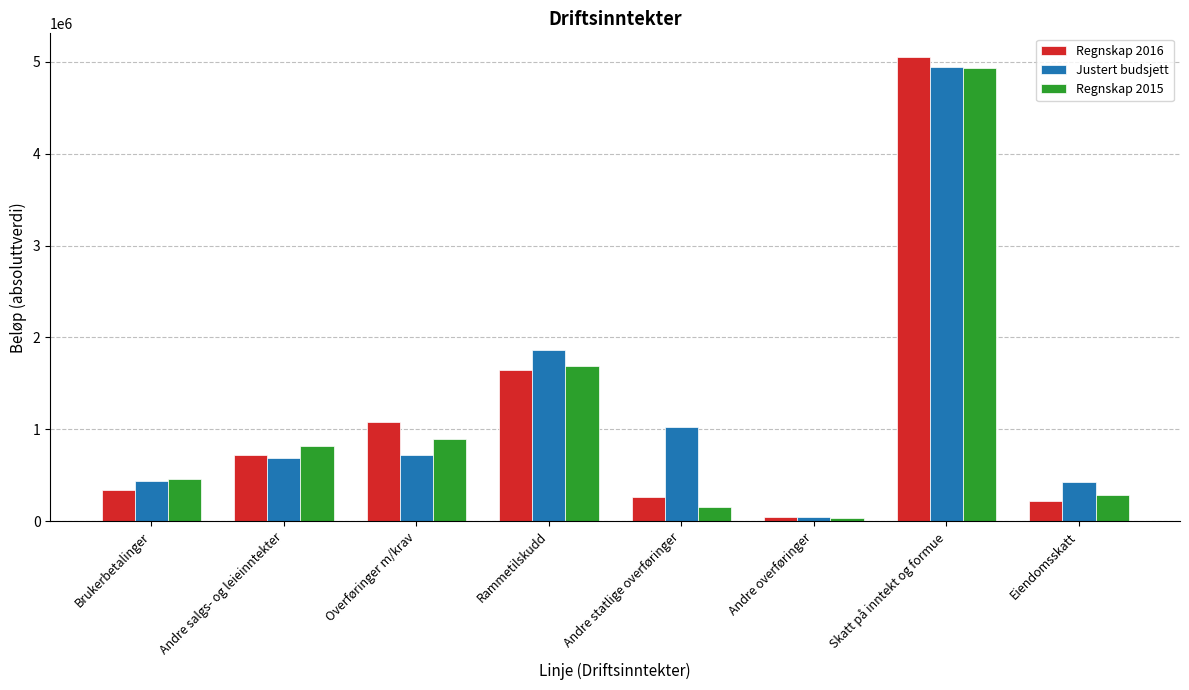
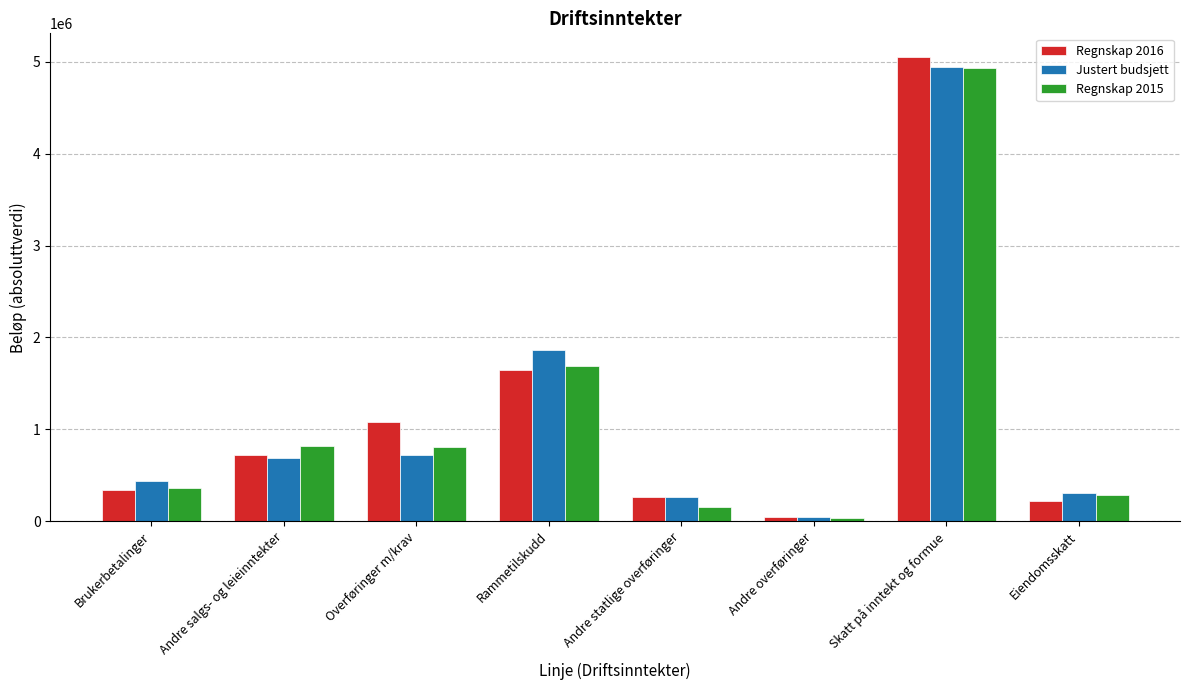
  {
    "Regnskap 2016": {
      "Brukerbetalinger": 300000,
      "Andre salgs- og leieinntekter": 700000,
      "Overføringer m/krav": 1100000,
      "Rammetilskudd": 1600000,
      "Andre statlige overføringer": 300000,
      "Andre overføringer": 0,
      "Skatt på inntekt og formue": 5100000,
      "Eiendomsskatt": 200000
    },
    "Justert budsjett": {
      "Brukerbetalinger": 400000,
      "Andre salgs- og leieinntekter": 700000,
      "Overføringer m/krav": 700000,
      "Rammetilskudd": 1900000,
-     "Andre statlige overføringer": 1000000,
+     "Andre statlige overføringer": 300000,
      "Andre overføringer": 0,
      "Skatt på inntekt og formue": 4900000,
-     "Eiendomsskatt": 400000
+     "Eiendomsskatt": 300000
    },
    "Regnskap 2015": {
-     "Brukerbetalinger": 500000,
+     "Brukerbetalinger": 400000,
      "Andre salgs- og leieinntekter": 800000,
-     "Overføringer m/krav": 900000,
+     "Overføringer m/krav": 800000,
      "Rammetilskudd": 1700000,
      "Andre statlige overføringer": 100000,
      "Andre overføringer": 0,
      "Skatt på inntekt og formue": 4900000,
      "Eiendomsskatt": 300000
    }
  }
